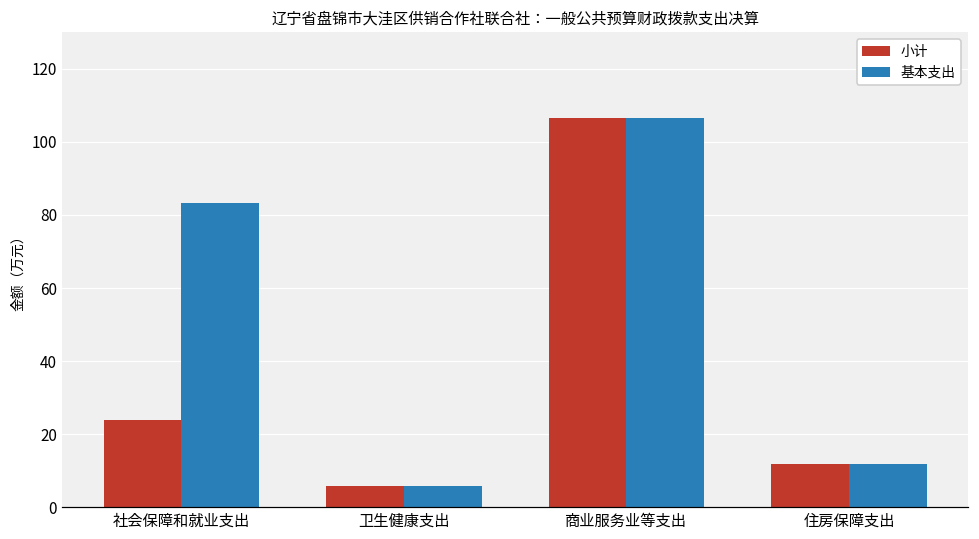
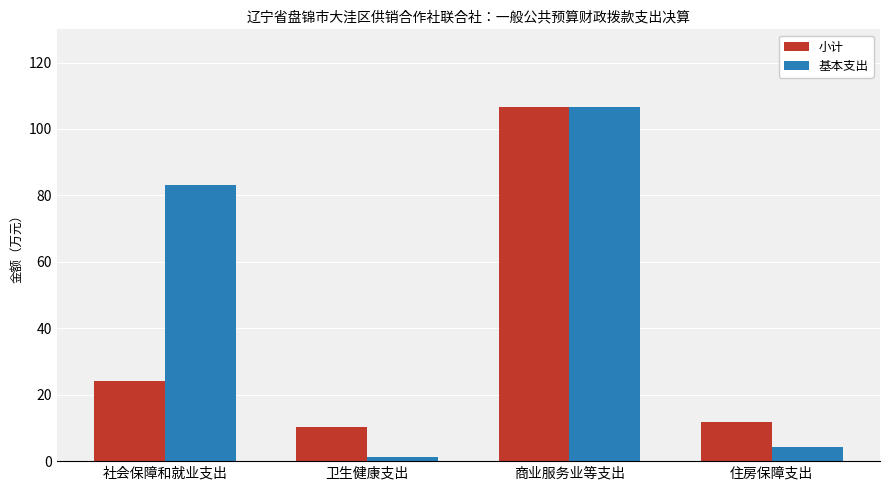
  {
    "小计": {
      "社会保障和就业支出": 24,
-     "卫生健康支出": 6,
+     "卫生健康支出": 10,
      "商业服务业等支出": 107,
      "住房保障支出": 12
    },
    "基本支出": {
      "社会保障和就业支出": 83,
-     "卫生健康支出": 6,
+     "卫生健康支出": 1,
      "商业服务业等支出": 107,
-     "住房保障支出": 12
+     "住房保障支出": 4
    }
  }
